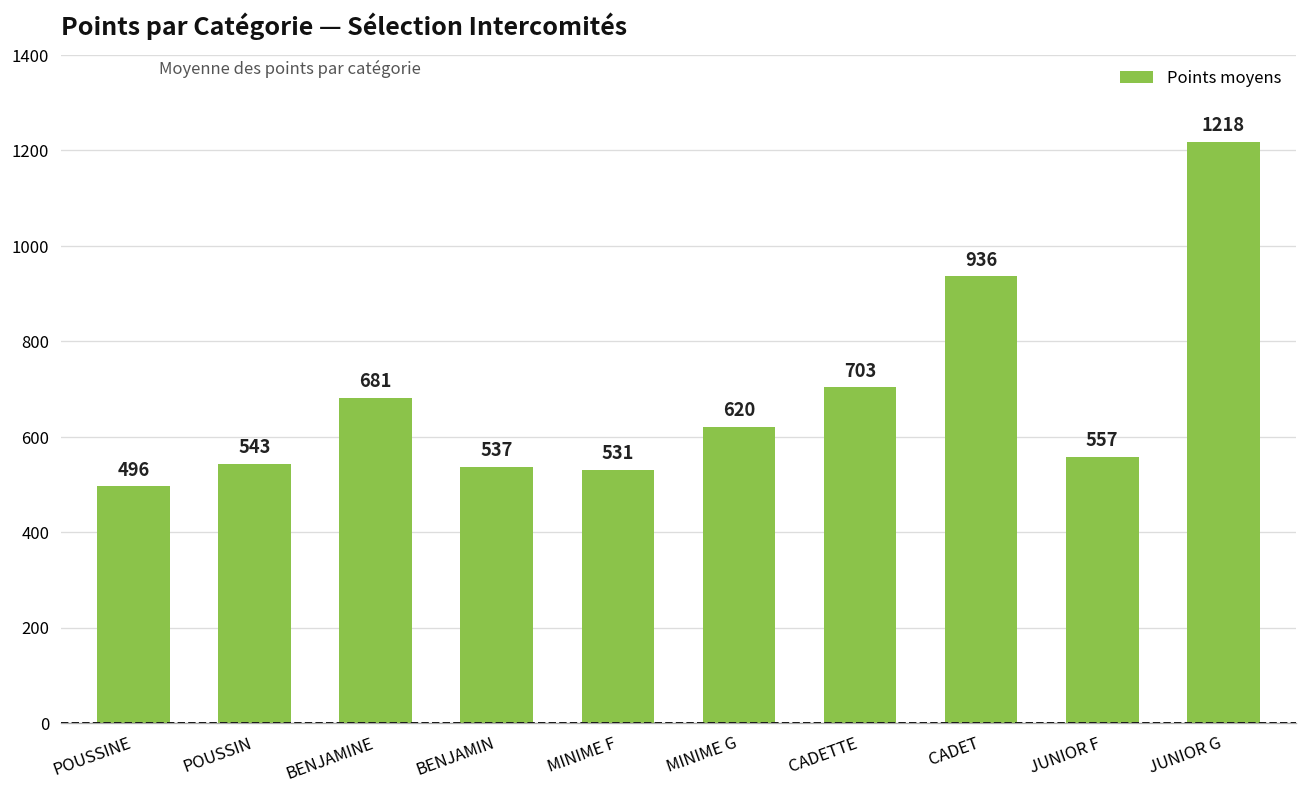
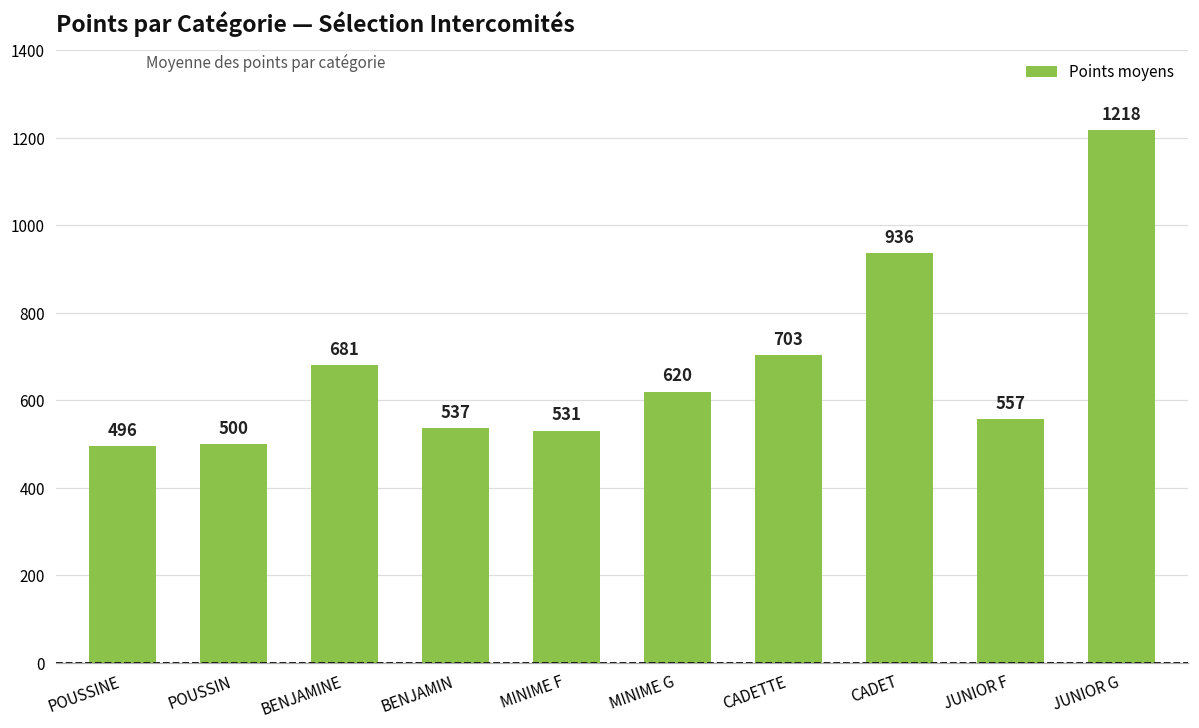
  {
    "POUSSINE": 496,
-   "POUSSIN": 543,
+   "POUSSIN": 500,
    "BENJAMINE": 681,
    "BENJAMIN": 537,
    "MINIME F": 531,
    "MINIME G": 620,
    "CADETTE": 703,
    "CADET": 936,
    "JUNIOR F": 557,
    "JUNIOR G": 1218
  }
